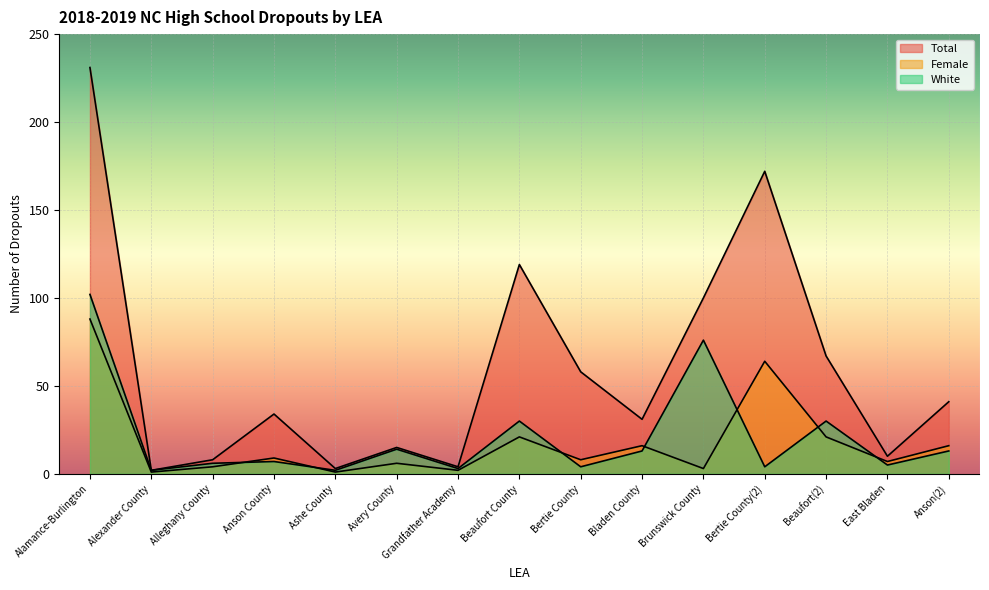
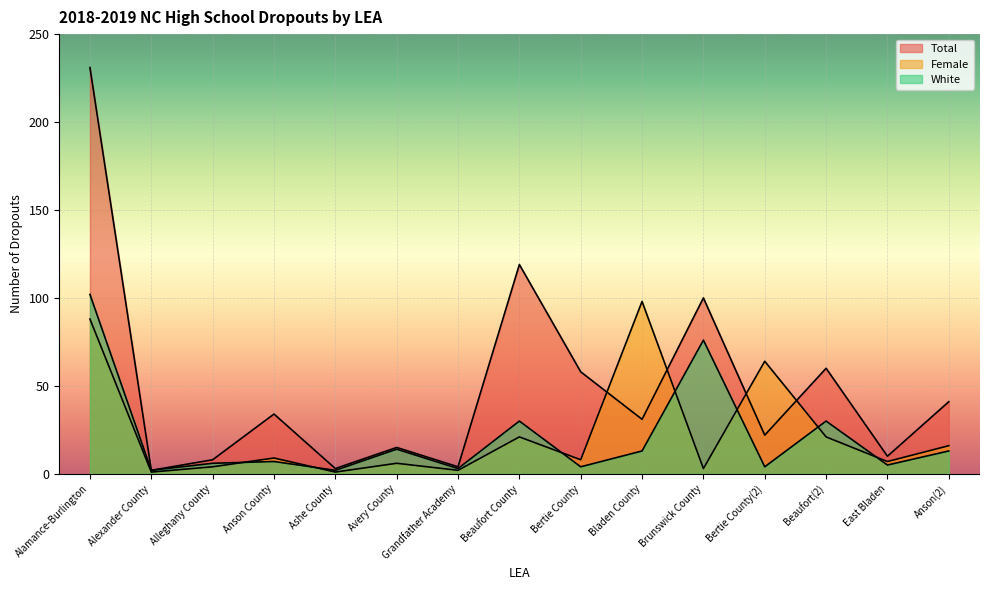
  {
    "Total": {
      "Alamance-Burlington": 231,
      "Alleghany County": 8,
      "Anson County": 34,
      "Beaufort County": 119,
      "Bertie County": 58,
      "Bladen County": 31,
      "Brunswick County": 100,
-     "Bertie County(2)": 172,
-     "Beaufort(2)": 67,
+     "Bertie County(2)": 22,
+     "Beaufort(2)": 60,
      "East Bladen": 10,
      "Anson(2)": 41
    },
    "Female": {
      "Alamance-Burlington": 88,
      "Alleghany County": 4,
      "Anson County": 9,
      "Avery County": 6,
      "Beaufort County": 21,
      "Bertie County": 8,
-     "Bladen County": 16,
+     "Bladen County": 98,
      "Brunswick County": 3,
      "Bertie County(2)": 64,
      "Beaufort(2)": 21,
      "East Bladen": 7,
      "Anson(2)": 16
    },
    "White": {
      "Alamance-Burlington": 102,
      "Alleghany County": 6,
      "Anson County": 7,
      "Beaufort County": 30,
      "Bertie County": 4,
      "Bladen County": 13,
      "Brunswick County": 76,
      "Bertie County(2)": 4,
      "Beaufort(2)": 30,
      "East Bladen": 5,
      "Anson(2)": 13
    }
  }
